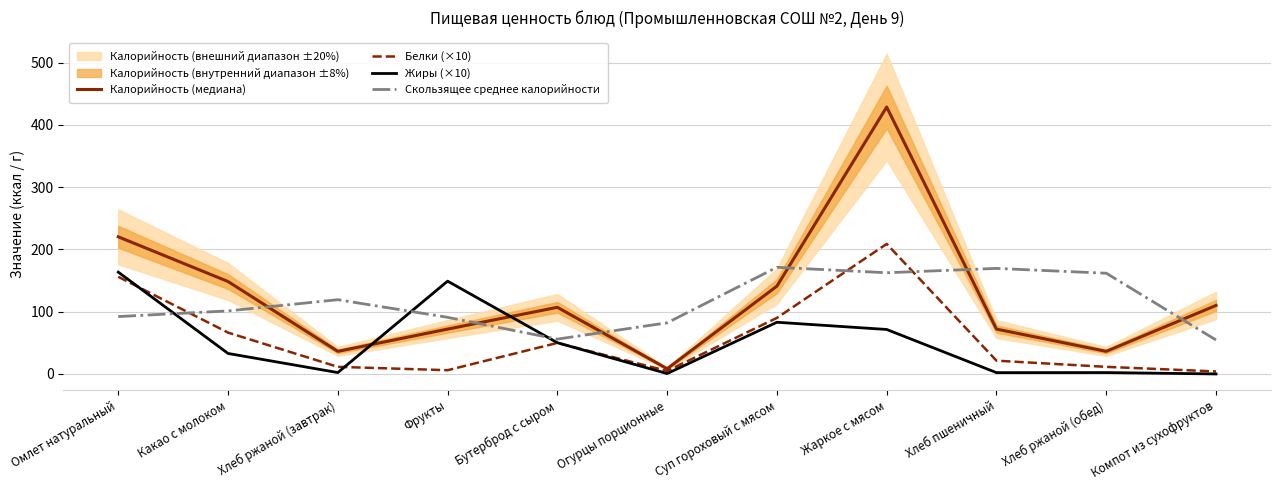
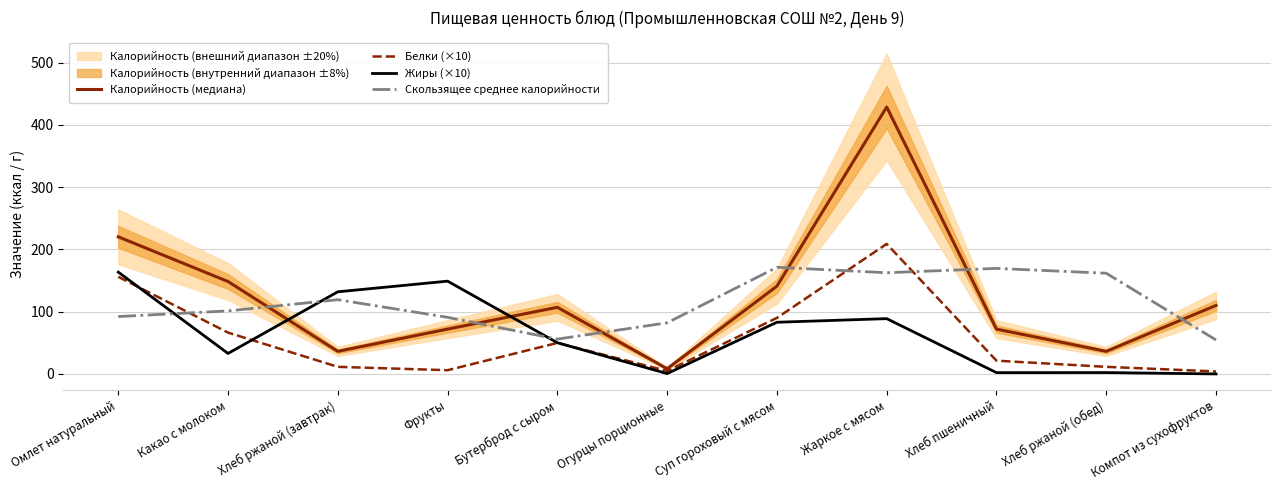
  {
    "Жиры (×10)": {
      "Омлет натуральный": 160,
      "Какао с молоком": 30,
-     "Хлеб ржаной (завтрак)": 0,
+     "Хлеб ржаной (завтрак)": 130,
      "Фрукты": 150,
      "Огурцы порционные": 0,
      "Суп гороховый с мясом": 80,
-     "Жаркое с мясом": 70,
+     "Жаркое с мясом": 90,
      "Хлеб пшеничный": 0,
      "Хлеб ржаной (обед)": 0
    },
    "Скользящее среднее калорийности": {
      "Омлет натуральный": 90,
      "Какао с молоком": 100,
      "Хлеб ржаной (завтрак)": 120,
      "Фрукты": 90,
      "Бутерброд с сыром": 60,
      "Огурцы порционные": 80,
      "Жаркое с мясом": 160,
      "Хлеб пшеничный": 170,
      "Хлеб ржаной (обед)": 160,
      "Компот из сухофруктов": 50
    }
  }
